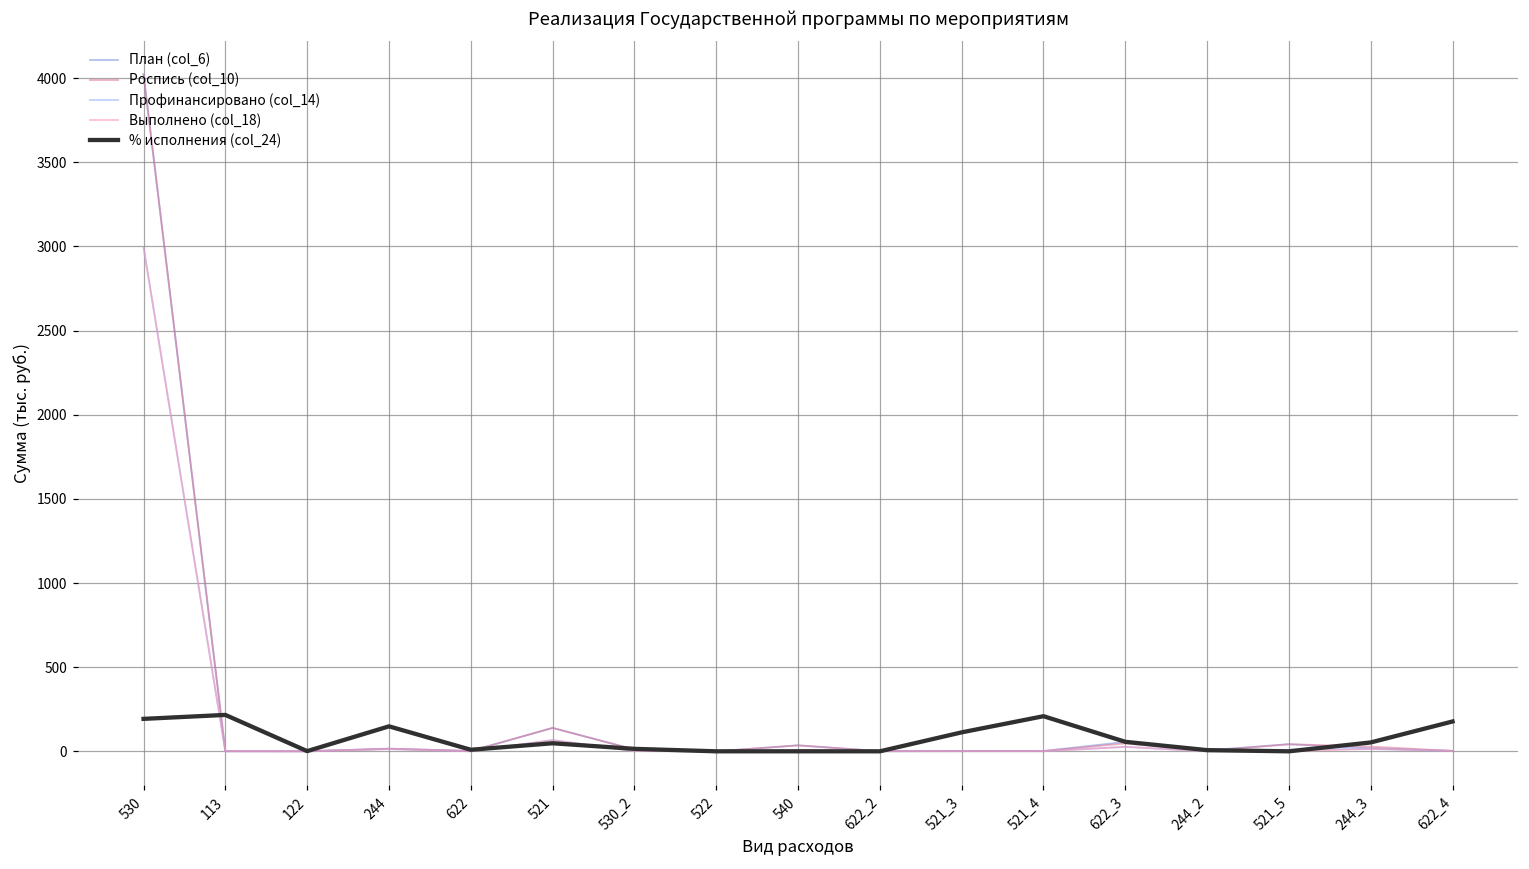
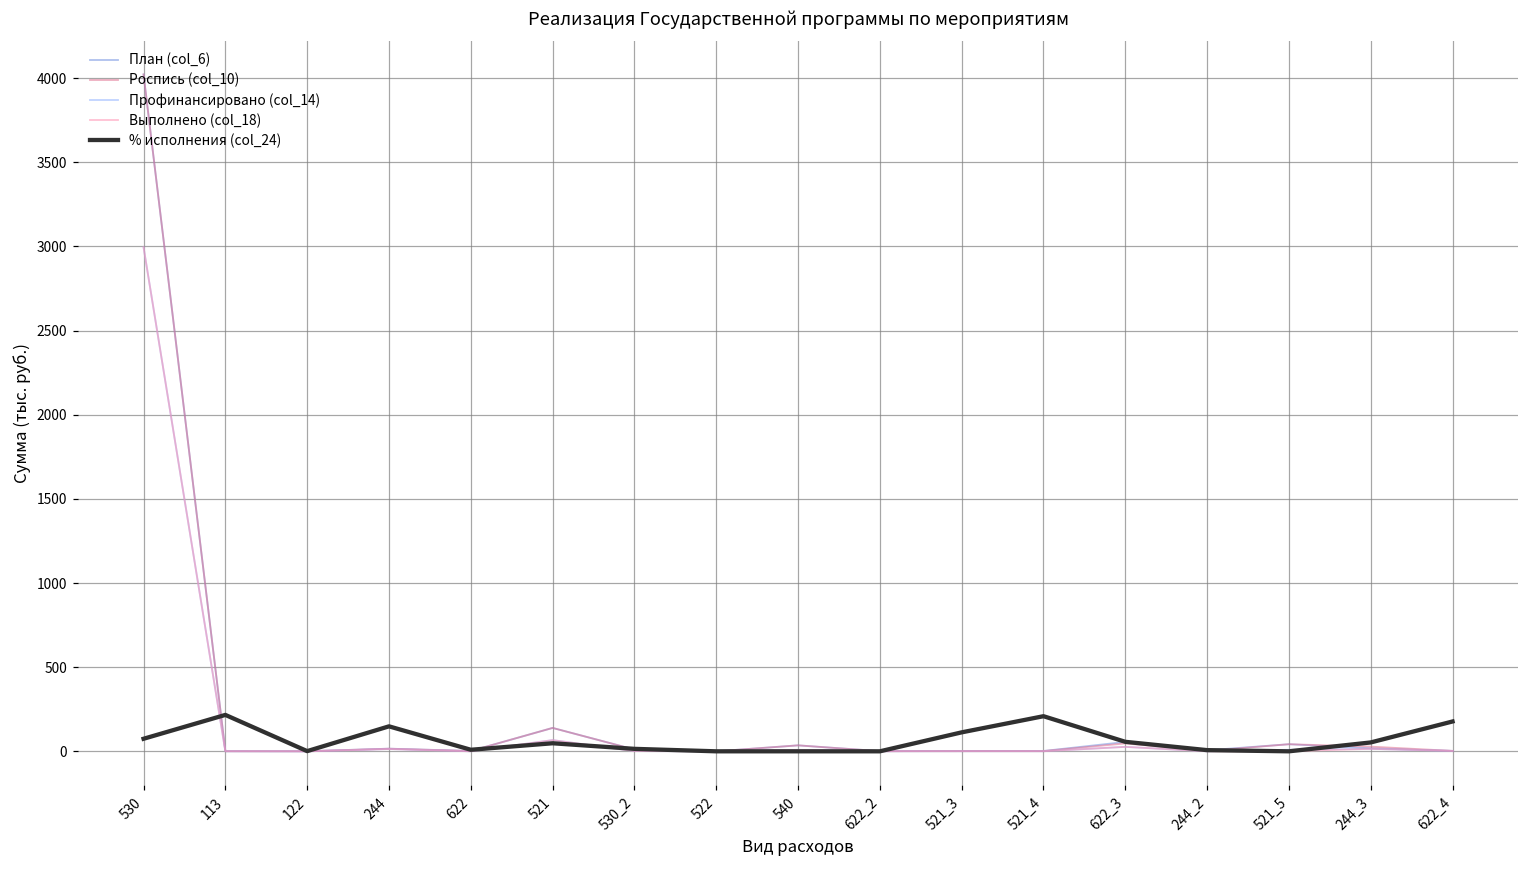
  {
    "% исполнения (col_24)": {
-     "530": 190,
+     "530": 70,
      "113": 220,
      "244": 150,
      "521": 50,
      "521_3": 110,
      "521_4": 210,
      "244_3": 50,
      "622_4": 180
    }
  }
